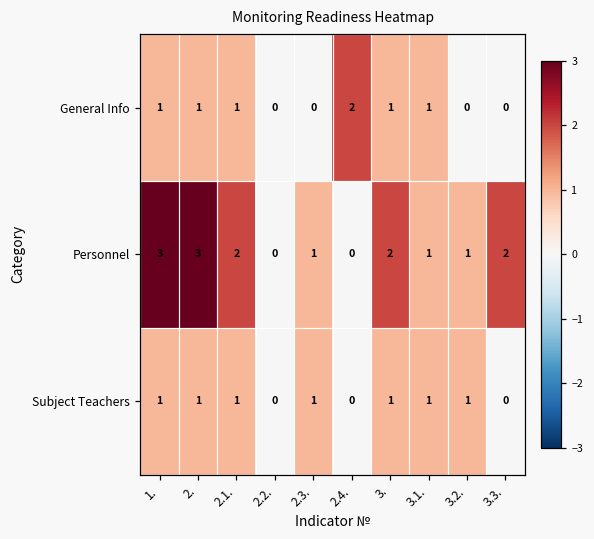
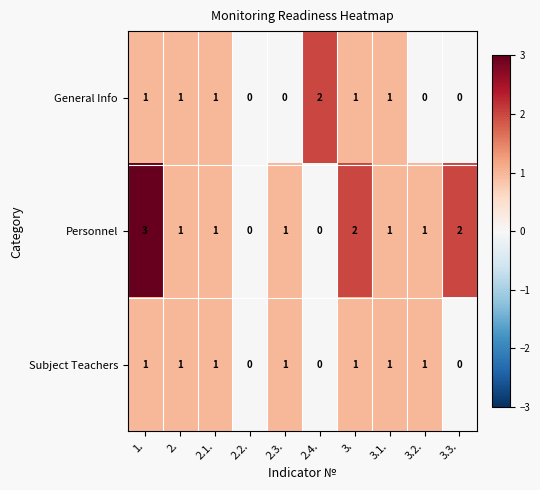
  {
    "General Info": {
      "1.": 1,
      "2.": 1,
      "2.1.": 1,
      "2.2.": 0,
      "2.3.": 0,
      "2.4.": 2,
      "3.": 1,
      "3.1.": 1,
      "3.2.": 0,
      "3.3.": 0
    },
    "Personnel": {
      "1.": 3,
-     "2.": 3,
-     "2.1.": 2,
+     "2.": 1,
+     "2.1.": 1,
      "2.2.": 0,
      "2.3.": 1,
      "2.4.": 0,
      "3.": 2,
      "3.1.": 1,
      "3.2.": 1,
      "3.3.": 2
    },
    "Subject Teachers": {
      "1.": 1,
      "2.": 1,
      "2.1.": 1,
      "2.2.": 0,
      "2.3.": 1,
      "2.4.": 0,
      "3.": 1,
      "3.1.": 1,
      "3.2.": 1,
      "3.3.": 0
    }
  }
